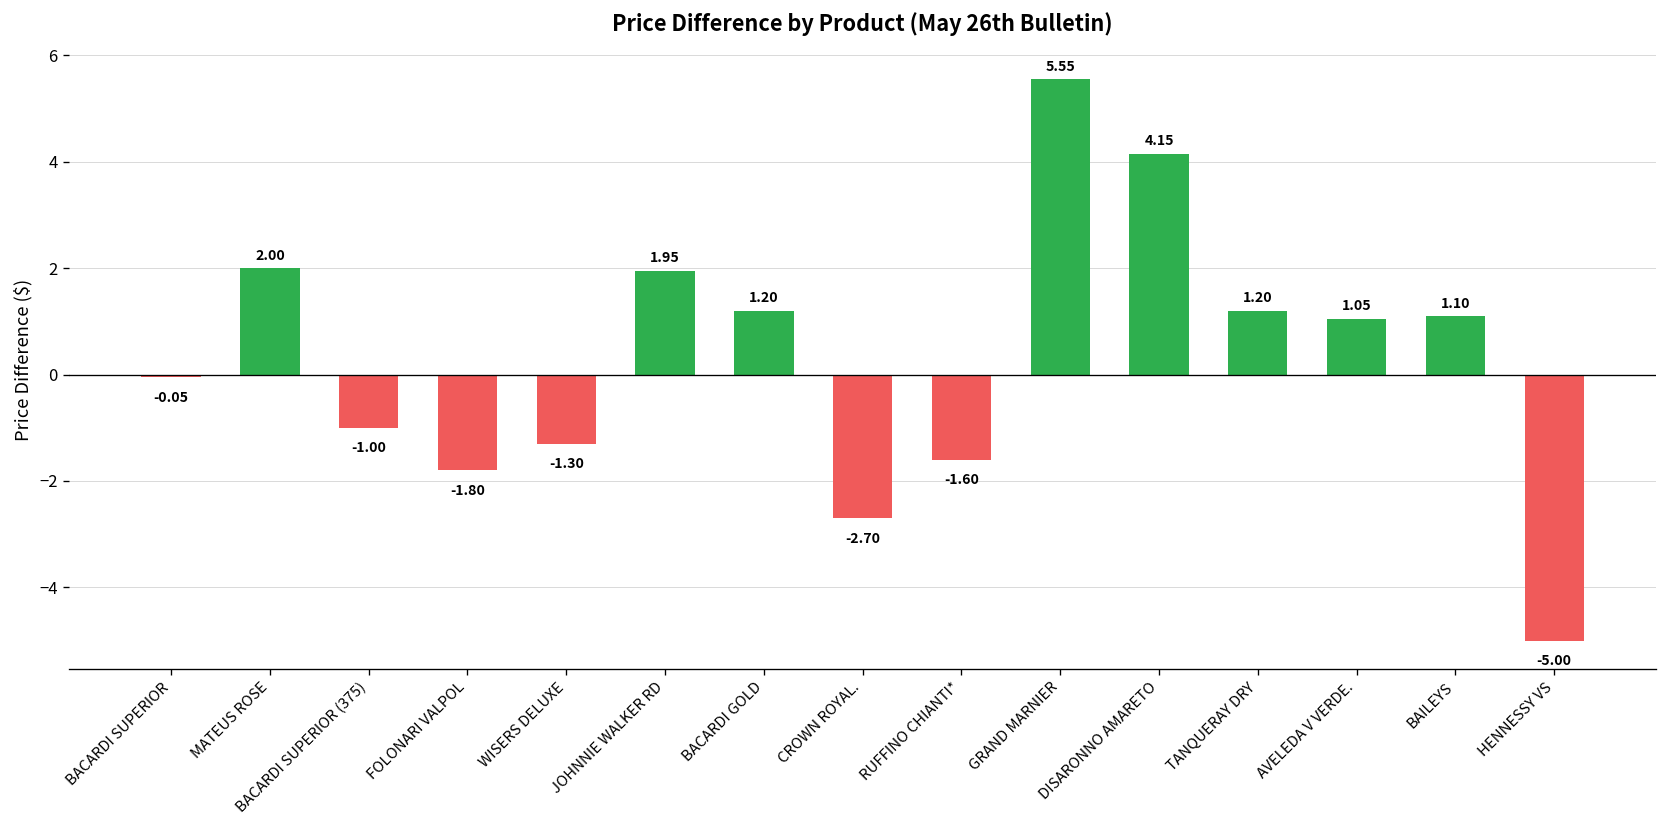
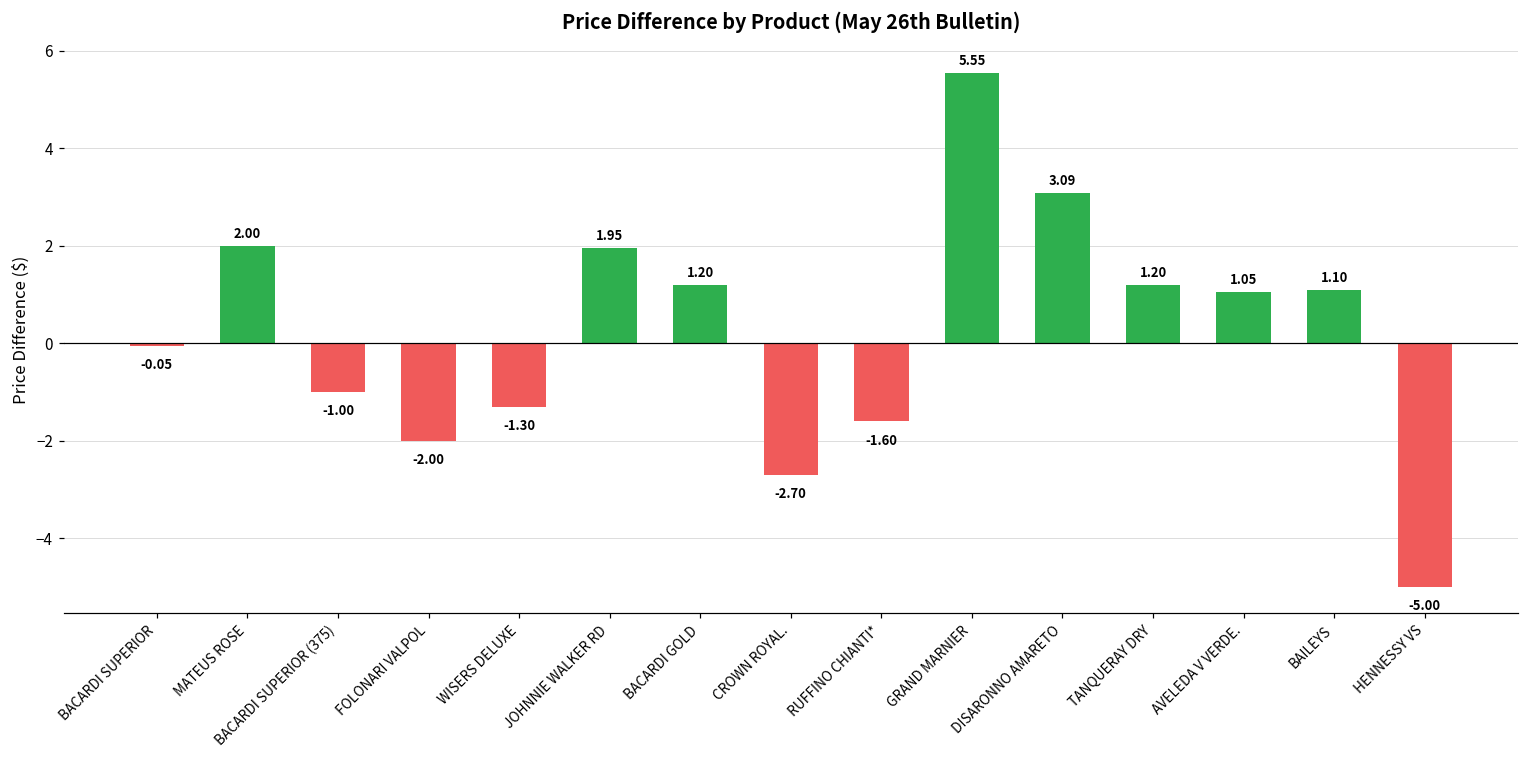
  {
    "BACARDI SUPERIOR": -0.05,
    "MATEUS ROSE": 2.00,
    "BACARDI SUPERIOR (375)": -1.00,
-   "FOLONARI VALPOL": -1.80,
+   "FOLONARI VALPOL": -2.00,
    "WISERS DELUXE": -1.30,
    "JOHNNIE WALKER RD": 1.95,
    "BACARDI GOLD": 1.20,
    "CROWN ROYAL.": -2.70,
    "RUFFINO CHIANTI*": -1.60,
    "GRAND MARNIER": 5.55,
-   "DISARONNO AMARETO": 4.15,
+   "DISARONNO AMARETO": 3.09,
    "TANQUERAY DRY": 1.20,
    "AVELEDA V VERDE.": 1.05,
    "BAILEYS": 1.10,
    "HENNESSY VS": -5.00
  }
